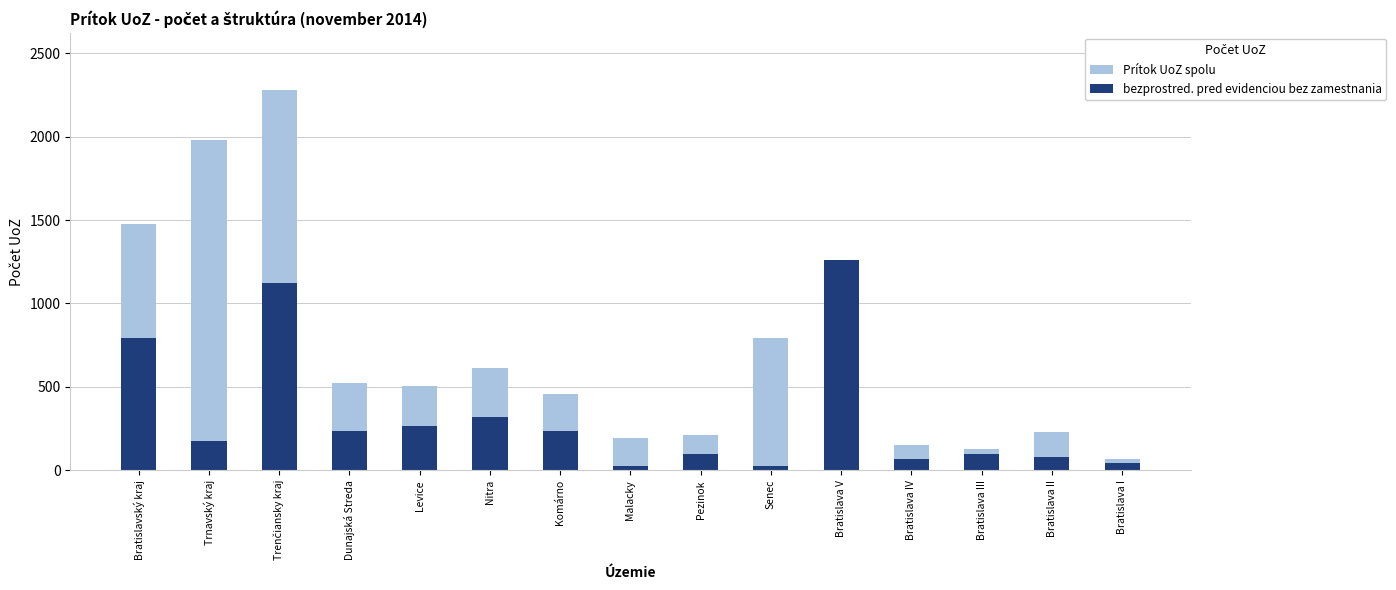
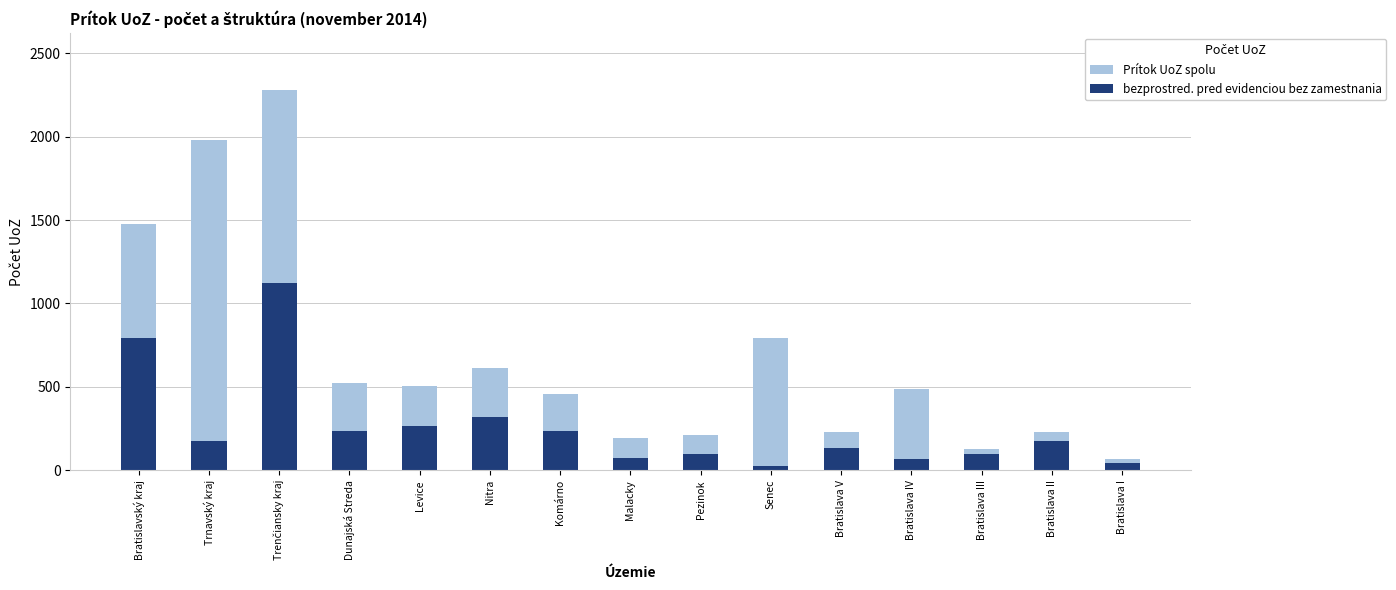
  {
    "Prítok UoZ spolu": {
      "Bratislavský kraj": 1480,
      "Trnavský kraj": 1980,
      "Trenčiansky kraj": 2280,
      "Dunajská Streda": 520,
      "Levice": 510,
      "Nitra": 610,
      "Komárno": 460,
      "Malacky": 190,
      "Pezinok": 210,
      "Senec": 790,
-     "Bratislava IV": 150,
+     "Bratislava IV": 490,
      "Bratislava III": 130,
      "Bratislava II": 230,
      "Bratislava I": 70
    },
    "bezprostred. pred evidenciou bez zamestnania": {
-     "Malacky": 30,
-     "Bratislava V": 1260,
-     "Bratislava II": 80
+     "Malacky": 80,
+     "Bratislava V": 130,
+     "Bratislava II": 180
    }
  }
